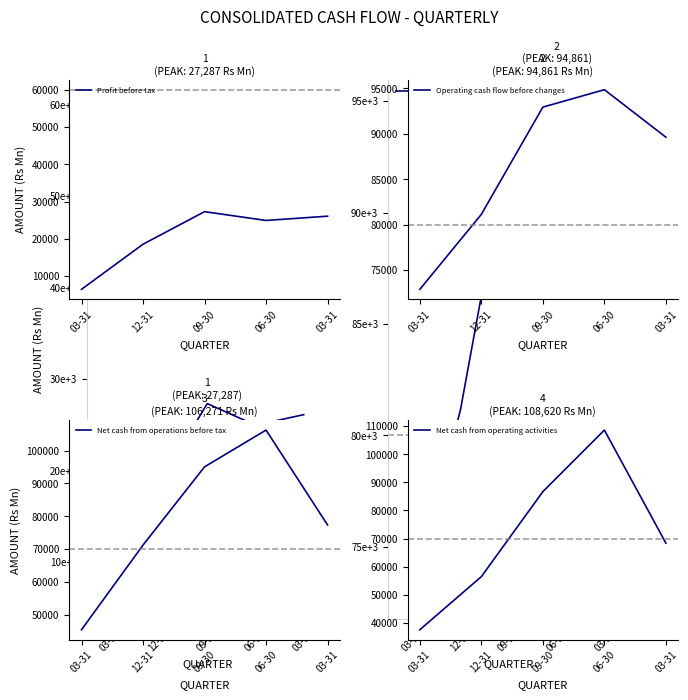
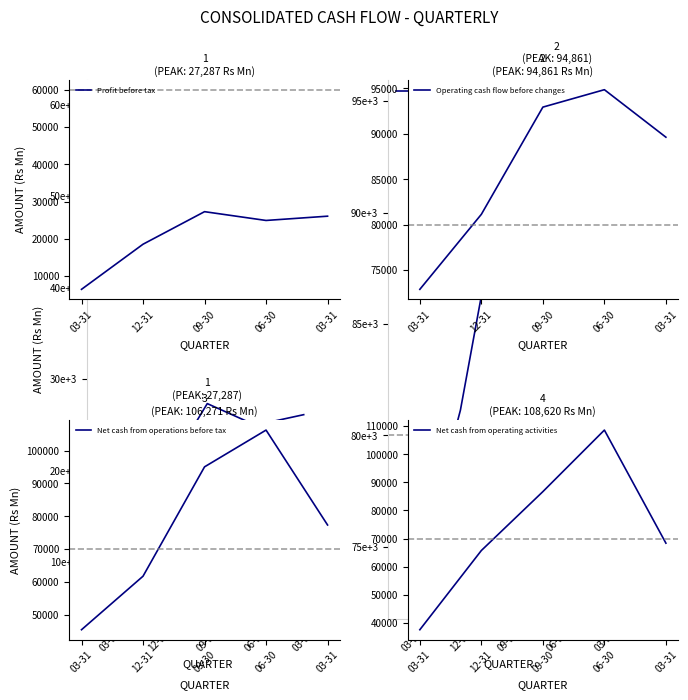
  {
    "2 (PEAK: 94,861 Rs Mn)": {
      "03-31": 90000
    },
    "3 (PEAK: 106,271 Rs Mn)": {
-     "12-31": 71000,
+     "12-31": 62000,
      "09-30": 95000,
      "06-30": 106000
    },
    "4 (PEAK: 108,620 Rs Mn)": {
-     "12-31": 56000,
+     "12-31": 66000,
      "09-30": 87000,
      "06-30": 109000
    }
  }
